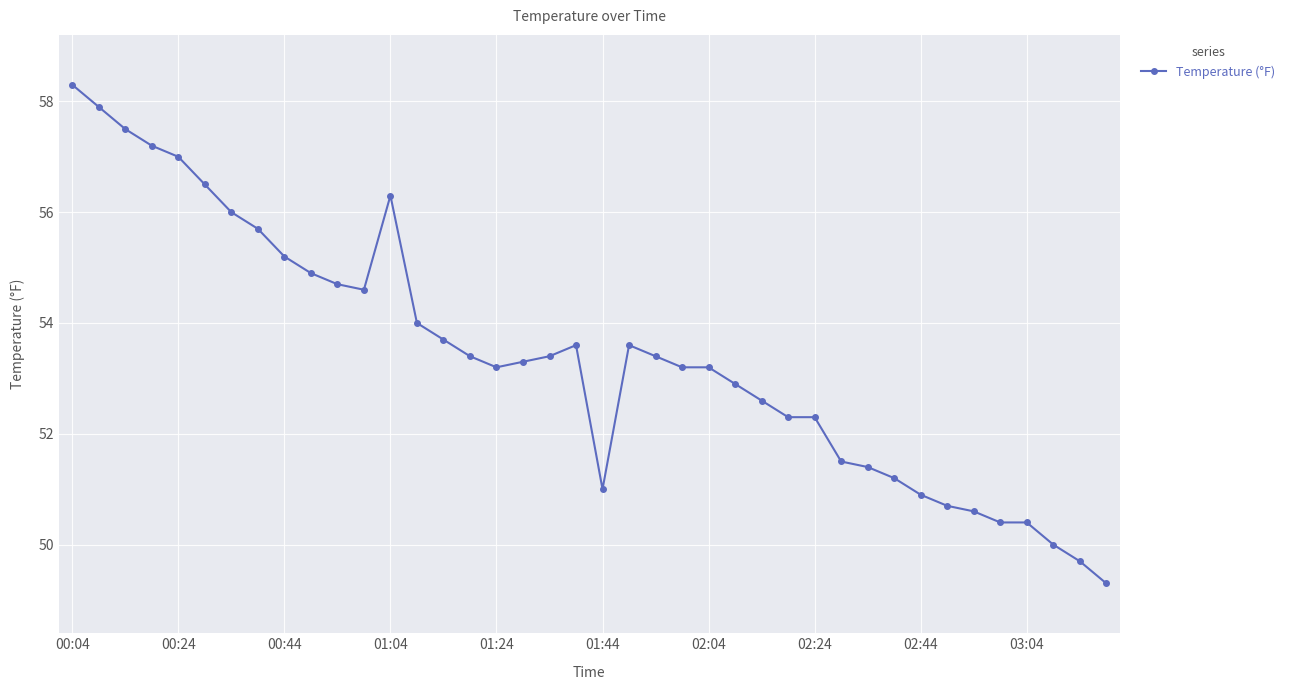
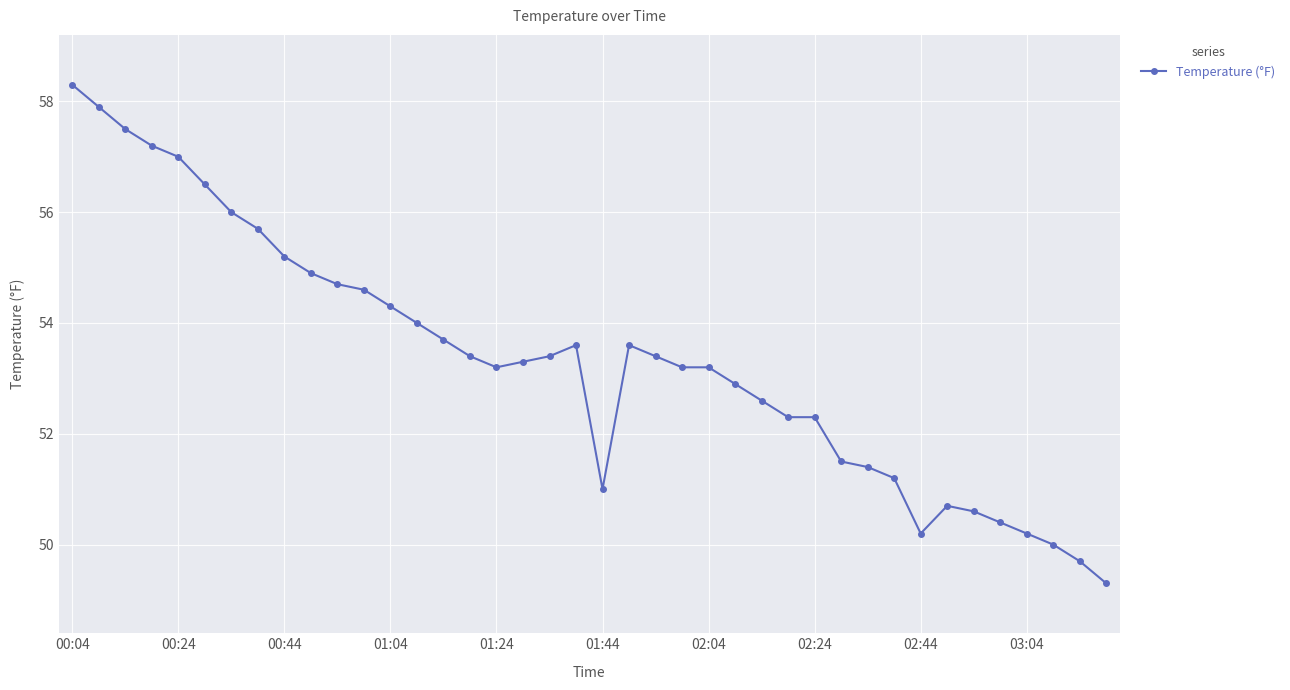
  {
    "00:04": 58.3,
    "00:24": 57.0,
    "00:44": 55.2,
-   "01:04": 56.3,
+   "01:04": 54.3,
    "01:24": 53.2,
    "01:44": 51.0,
    "02:04": 53.2,
    "02:24": 52.3,
-   "02:44": 50.9,
-   "03:04": 50.4
+   "02:44": 50.2,
+   "03:04": 50.2
  }
